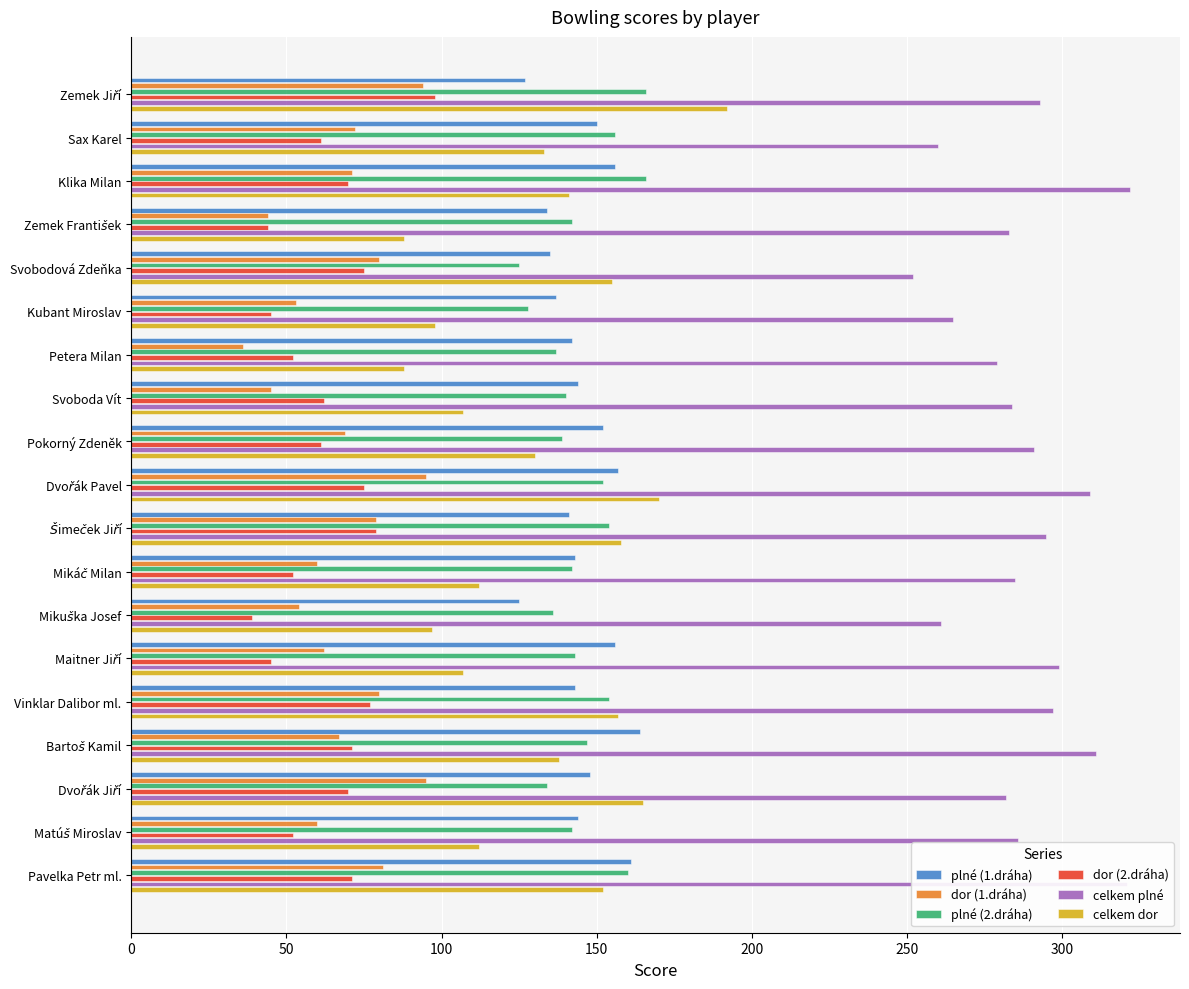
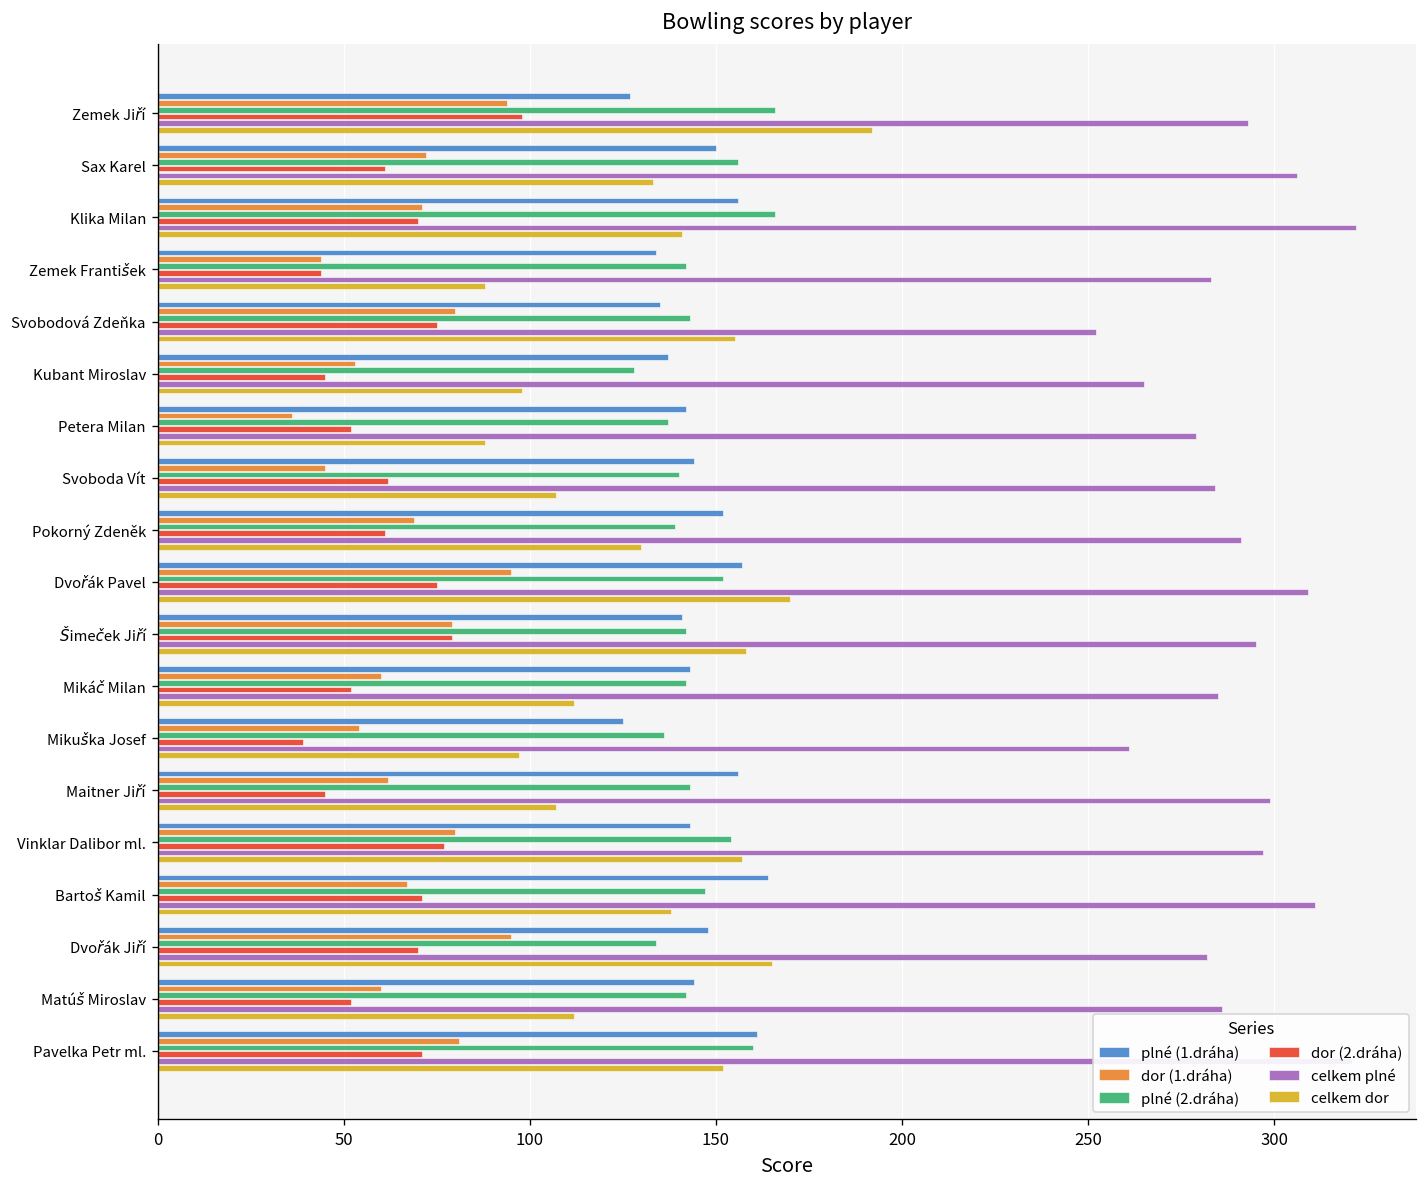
  {
    "plné (1.dráha)": {
      "Zemek Jiří": 127,
      "Sax Karel": 150,
      "Klika Milan": 156,
      "Zemek František": 134,
      "Svobodová Zdeňka": 135,
      "Kubant Miroslav": 137,
      "Petera Milan": 142,
      "Svoboda Vít": 144,
      "Pokorný Zdeněk": 152,
      "Dvořák Pavel": 157,
      "Šimeček Jiří": 141,
      "Mikáč Milan": 143,
      "Mikuška Josef": 125,
      "Maitner Jiří": 156,
      "Vinklar Dalibor ml.": 143,
      "Bartoš Kamil": 164,
      "Dvořák Jiří": 148,
      "Matúš Miroslav": 144,
      "Pavelka Petr ml.": 161
    },
    "plné (2.dráha)": {
      "Zemek Jiří": 166,
      "Sax Karel": 156,
      "Klika Milan": 166,
      "Zemek František": 142,
-     "Svobodová Zdeňka": 125,
+     "Svobodová Zdeňka": 143,
      "Kubant Miroslav": 128,
      "Petera Milan": 137,
      "Svoboda Vít": 140,
      "Pokorný Zdeněk": 139,
      "Dvořák Pavel": 152,
-     "Šimeček Jiří": 154,
+     "Šimeček Jiří": 142,
      "Mikáč Milan": 142,
      "Mikuška Josef": 136,
      "Maitner Jiří": 143,
      "Vinklar Dalibor ml.": 154,
      "Bartoš Kamil": 147,
      "Dvořák Jiří": 134,
      "Matúš Miroslav": 142,
      "Pavelka Petr ml.": 160
    },
    "dor (2.dráha)": {
      "Zemek Jiří": 98,
      "Sax Karel": 61,
      "Klika Milan": 70,
      "Zemek František": 44,
      "Svobodová Zdeňka": 75,
      "Kubant Miroslav": 45,
      "Petera Milan": 52,
      "Svoboda Vít": 62,
      "Pokorný Zdeněk": 61,
      "Dvořák Pavel": 75,
      "Šimeček Jiří": 79,
      "Mikáč Milan": 52,
      "Mikuška Josef": 39,
      "Maitner Jiří": 45,
      "Vinklar Dalibor ml.": 77,
      "Bartoš Kamil": 71,
      "Dvořák Jiří": 70,
      "Matúš Miroslav": 52,
      "Pavelka Petr ml.": 71
    },
    "celkem plné": {
      "Zemek Jiří": 293,
-     "Sax Karel": 260,
+     "Sax Karel": 306,
      "Klika Milan": 322,
      "Zemek František": 283,
      "Svobodová Zdeňka": 252,
      "Kubant Miroslav": 265,
      "Petera Milan": 279,
      "Svoboda Vít": 284,
      "Pokorný Zdeněk": 291,
      "Dvořák Pavel": 309,
      "Šimeček Jiří": 295,
      "Mikáč Milan": 285,
      "Mikuška Josef": 261,
      "Maitner Jiří": 299,
      "Vinklar Dalibor ml.": 297,
      "Bartoš Kamil": 311,
      "Dvořák Jiří": 282,
      "Matúš Miroslav": 286
    }
  }
